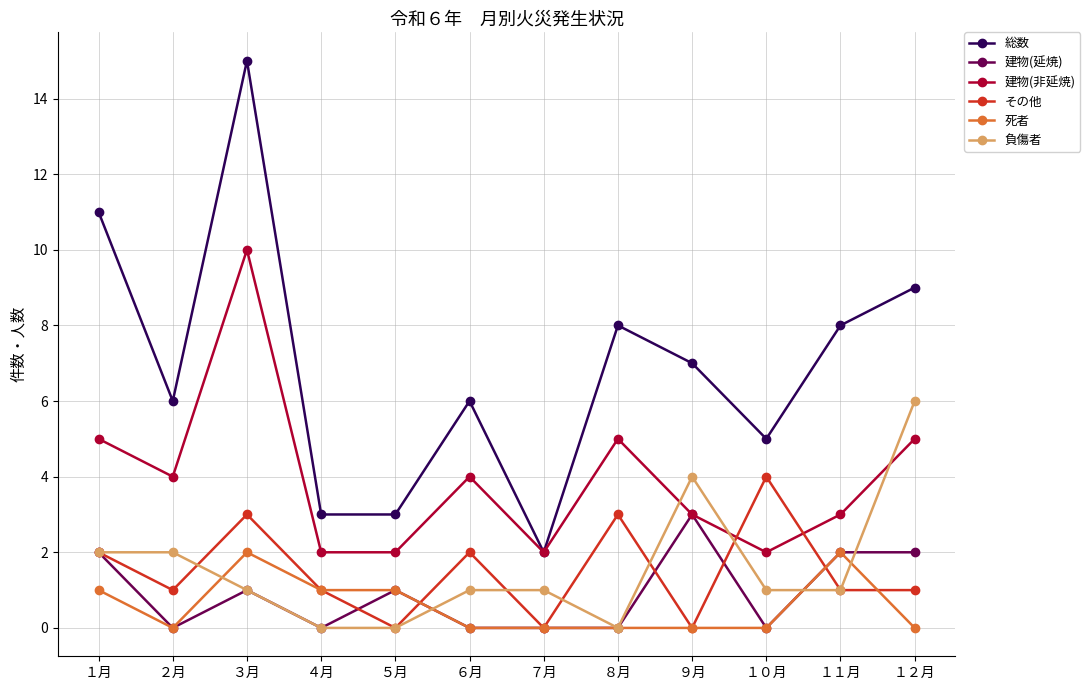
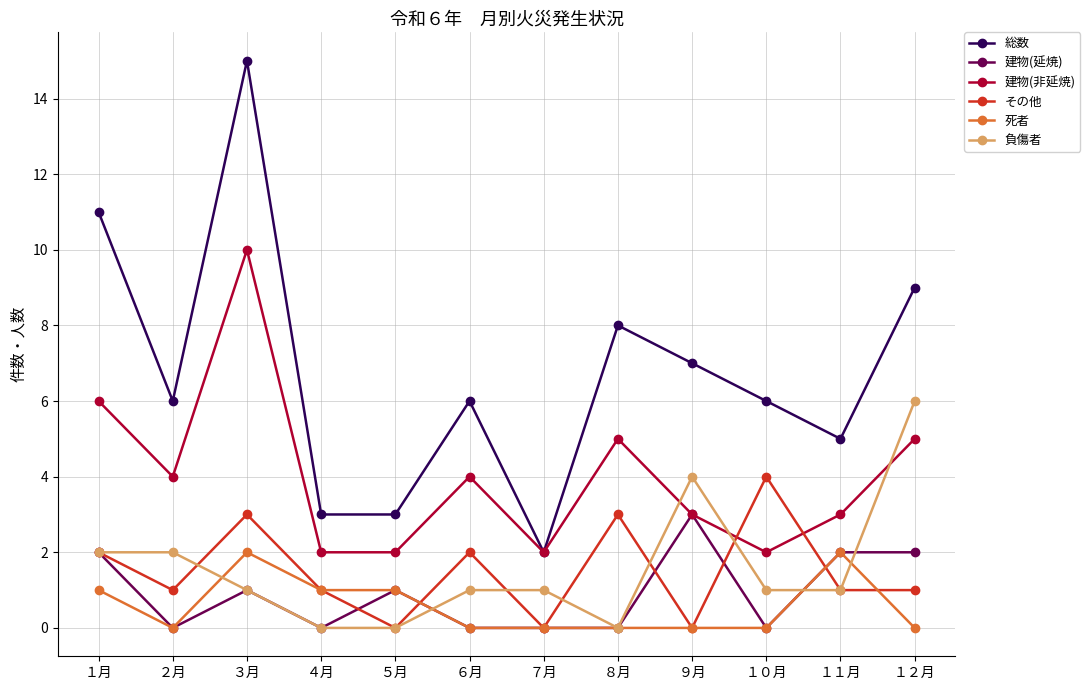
  {
    "総数": {
      "１月": 11,
      "２月": 6,
      "３月": 15,
      "４月": 3,
      "５月": 3,
      "６月": 6,
      "８月": 8,
      "９月": 7,
-     "１０月": 5,
-     "１１月": 8,
+     "１０月": 6,
+     "１１月": 5,
      "１２月": 9
    },
    "建物(延焼)": {
      "１２月": 2
    },
    "建物(非延焼)": {
-     "１月": 5,
+     "１月": 6,
      "２月": 4,
      "３月": 10,
      "４月": 2,
      "５月": 2,
      "６月": 4,
      "８月": 5,
      "１０月": 2,
      "１１月": 3,
      "１２月": 5
    },
    "その他": {
      "２月": 1,
      "３月": 3,
      "６月": 2,
      "８月": 3,
      "１０月": 4,
      "１２月": 1
    },
    "死者": {
      "１月": 1,
      "３月": 2,
      "１２月": 0
    },
    "負傷者": {
      "２月": 2,
      "６月": 1,
      "７月": 1,
      "９月": 4,
      "１０月": 1,
      "１２月": 6
    }
  }
